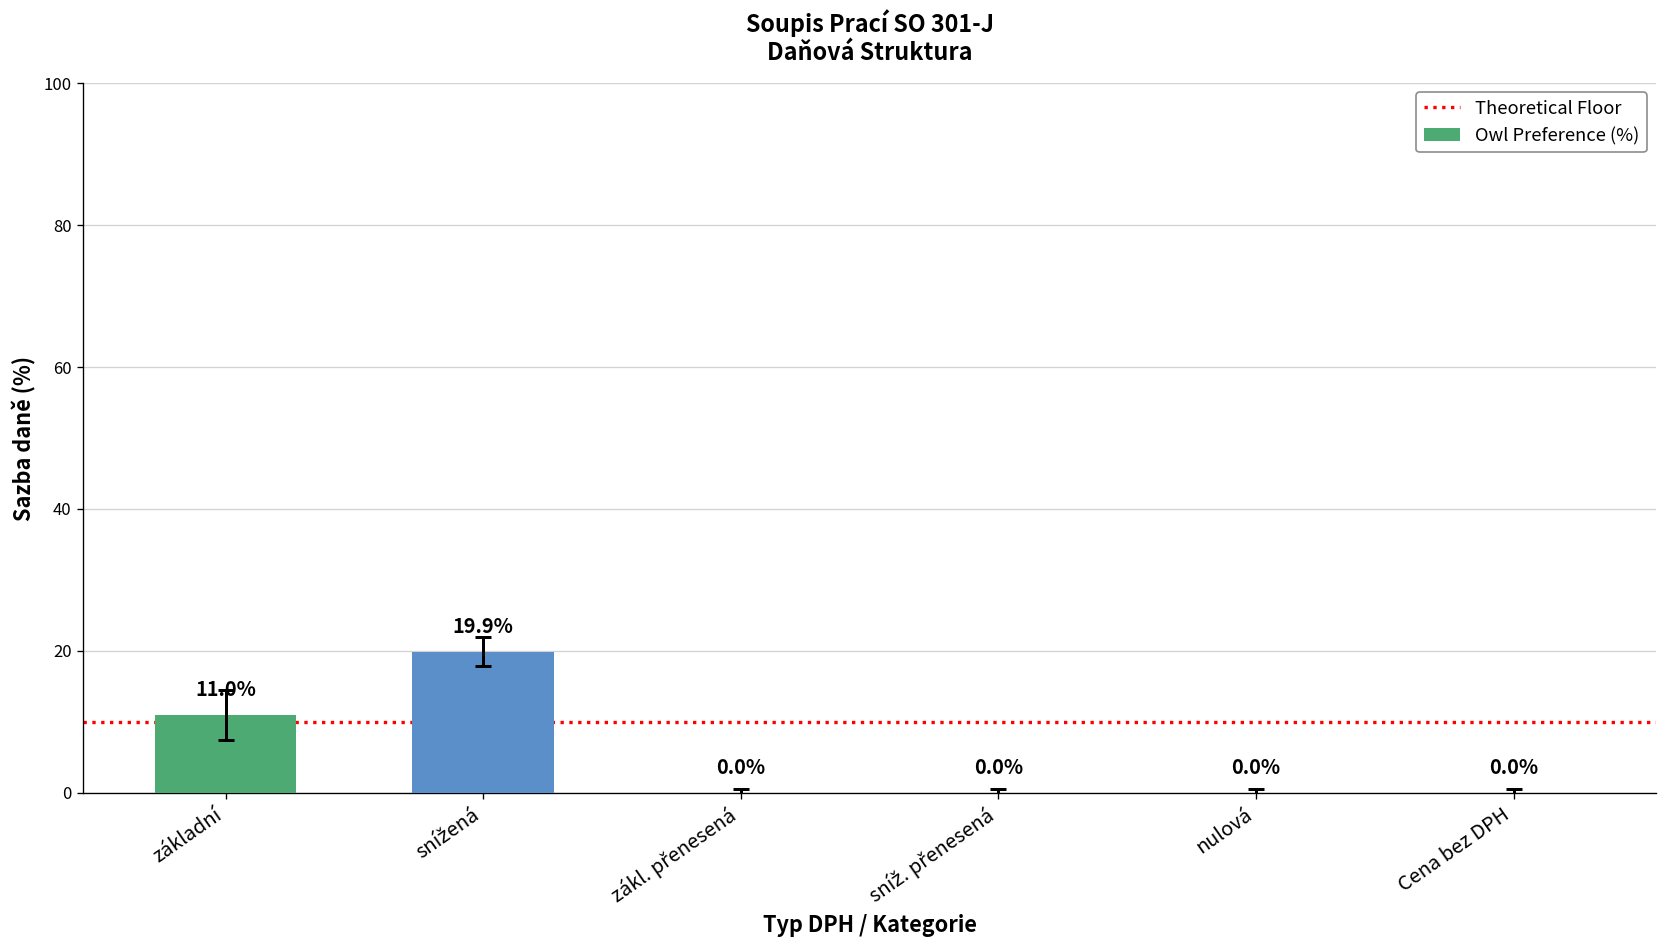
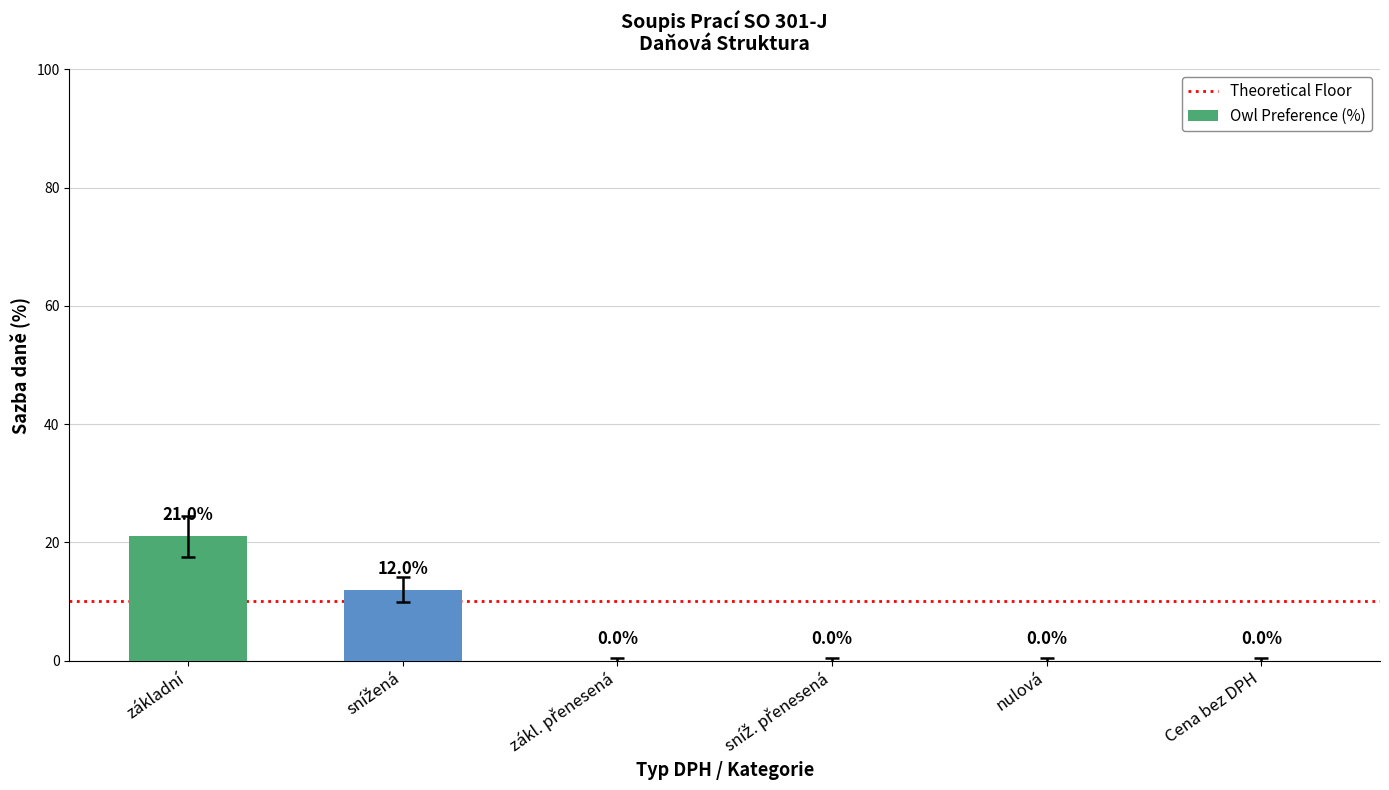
  {
    "Owl Preference (%)": {
-     "základní": "11.0%",
-     "snížená": "19.9%",
+     "základní": "21.0%",
+     "snížená": "12.0%",
      "zákl. přenesená": "0.0%",
      "sníž. přenesená": "0.0%",
      "nulová": "0.0%",
      "Cena bez DPH": "0.0%"
    }
  }
